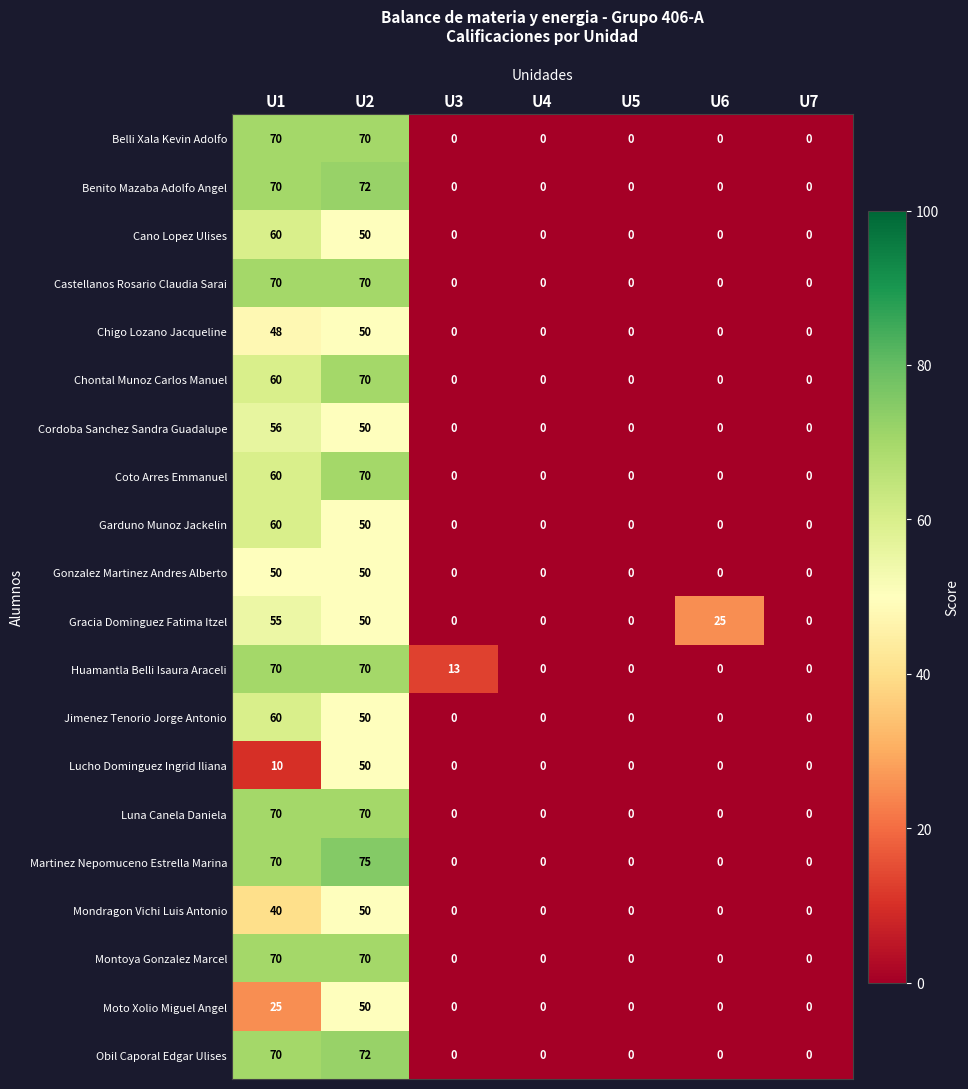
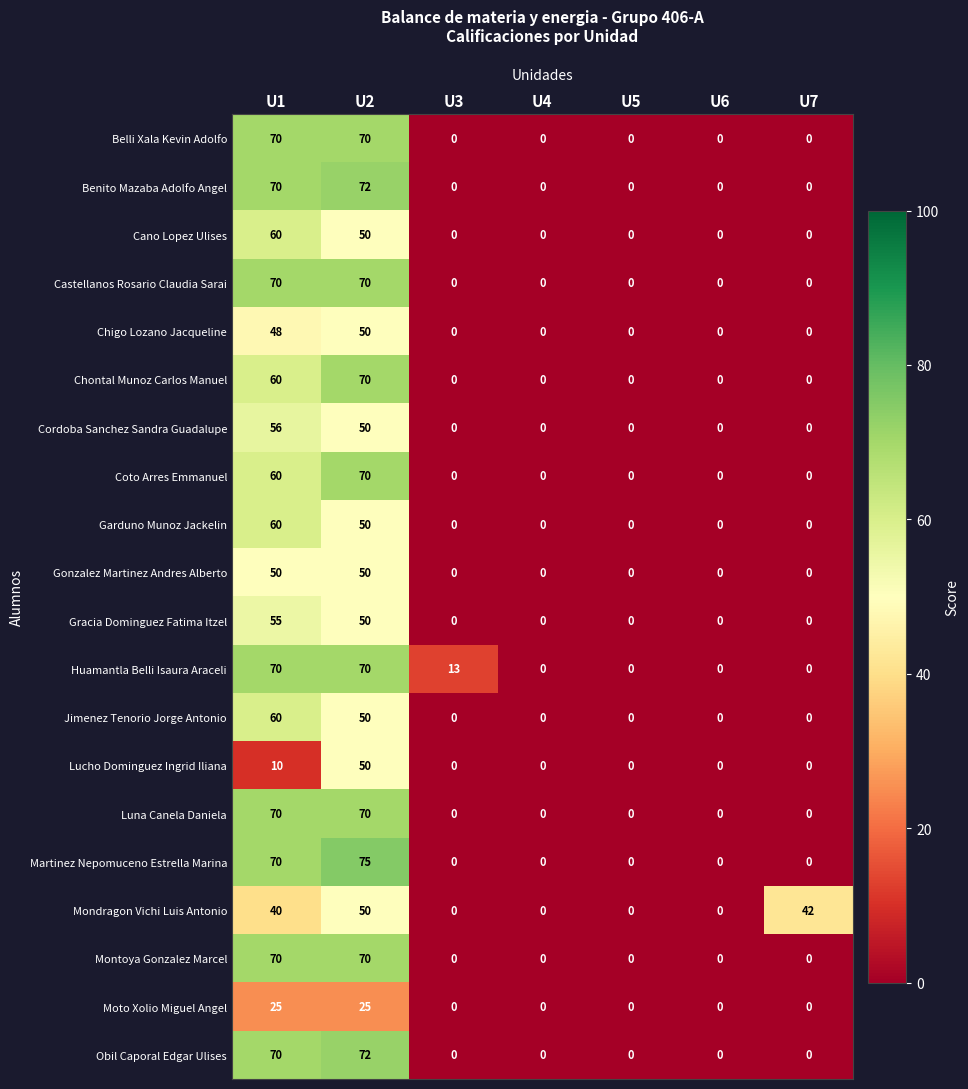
  {
    "Belli Xala Kevin Adolfo": {
      "U1": 70,
      "U2": 70,
      "U3": 0,
      "U4": 0,
      "U5": 0,
      "U6": 0,
      "U7": 0
    },
    "Benito Mazaba Adolfo Angel": {
      "U1": 70,
      "U2": 72,
      "U3": 0,
      "U4": 0,
      "U5": 0,
      "U6": 0,
      "U7": 0
    },
    "Cano Lopez Ulises": {
      "U1": 60,
      "U2": 50,
      "U3": 0,
      "U4": 0,
      "U5": 0,
      "U6": 0,
      "U7": 0
    },
    "Castellanos Rosario Claudia Sarai": {
      "U1": 70,
      "U2": 70,
      "U3": 0,
      "U4": 0,
      "U5": 0,
      "U6": 0,
      "U7": 0
    },
    "Chigo Lozano Jacqueline": {
      "U1": 48,
      "U2": 50,
      "U3": 0,
      "U4": 0,
      "U5": 0,
      "U6": 0,
      "U7": 0
    },
    "Chontal Munoz Carlos Manuel": {
      "U1": 60,
      "U2": 70,
      "U3": 0,
      "U4": 0,
      "U5": 0,
      "U6": 0,
      "U7": 0
    },
    "Cordoba Sanchez Sandra Guadalupe": {
      "U1": 56,
      "U2": 50,
      "U3": 0,
      "U4": 0,
      "U5": 0,
      "U6": 0,
      "U7": 0
    },
    "Coto Arres Emmanuel": {
      "U1": 60,
      "U2": 70,
      "U3": 0,
      "U4": 0,
      "U5": 0,
      "U6": 0,
      "U7": 0
    },
    "Garduno Munoz Jackelin": {
      "U1": 60,
      "U2": 50,
      "U3": 0,
      "U4": 0,
      "U5": 0,
      "U6": 0,
      "U7": 0
    },
    "Gonzalez Martinez Andres Alberto": {
      "U1": 50,
      "U2": 50,
      "U3": 0,
      "U4": 0,
      "U5": 0,
      "U6": 0,
      "U7": 0
    },
    "Gracia Dominguez Fatima Itzel": {
      "U1": 55,
      "U2": 50,
      "U3": 0,
      "U4": 0,
      "U5": 0,
-     "U6": 25,
+     "U6": 0,
      "U7": 0
    },
    "Huamantla Belli Isaura Araceli": {
      "U1": 70,
      "U2": 70,
      "U3": 13,
      "U4": 0,
      "U5": 0,
      "U6": 0,
      "U7": 0
    },
    "Jimenez Tenorio Jorge Antonio": {
      "U1": 60,
      "U2": 50,
      "U3": 0,
      "U4": 0,
      "U5": 0,
      "U6": 0,
      "U7": 0
    },
    "Lucho Dominguez Ingrid Iliana": {
      "U1": 10,
      "U2": 50,
      "U3": 0,
      "U4": 0,
      "U5": 0,
      "U6": 0,
      "U7": 0
    },
    "Luna Canela Daniela": {
      "U1": 70,
      "U2": 70,
      "U3": 0,
      "U4": 0,
      "U5": 0,
      "U6": 0,
      "U7": 0
    },
    "Martinez Nepomuceno Estrella Marina": {
      "U1": 70,
      "U2": 75,
      "U3": 0,
      "U4": 0,
      "U5": 0,
      "U6": 0,
      "U7": 0
    },
    "Mondragon Vichi Luis Antonio": {
      "U1": 40,
      "U2": 50,
      "U3": 0,
      "U4": 0,
      "U5": 0,
      "U6": 0,
-     "U7": 0
+     "U7": 42
    },
    "Montoya Gonzalez Marcel": {
      "U1": 70,
      "U2": 70,
      "U3": 0,
      "U4": 0,
      "U5": 0,
      "U6": 0,
      "U7": 0
    },
    "Moto Xolio Miguel Angel": {
      "U1": 25,
-     "U2": 50,
+     "U2": 25,
      "U3": 0,
      "U4": 0,
      "U5": 0,
      "U6": 0,
      "U7": 0
    },
    "Obil Caporal Edgar Ulises": {
      "U1": 70,
      "U2": 72,
      "U3": 0,
      "U4": 0,
      "U5": 0,
      "U6": 0,
      "U7": 0
    }
  }
